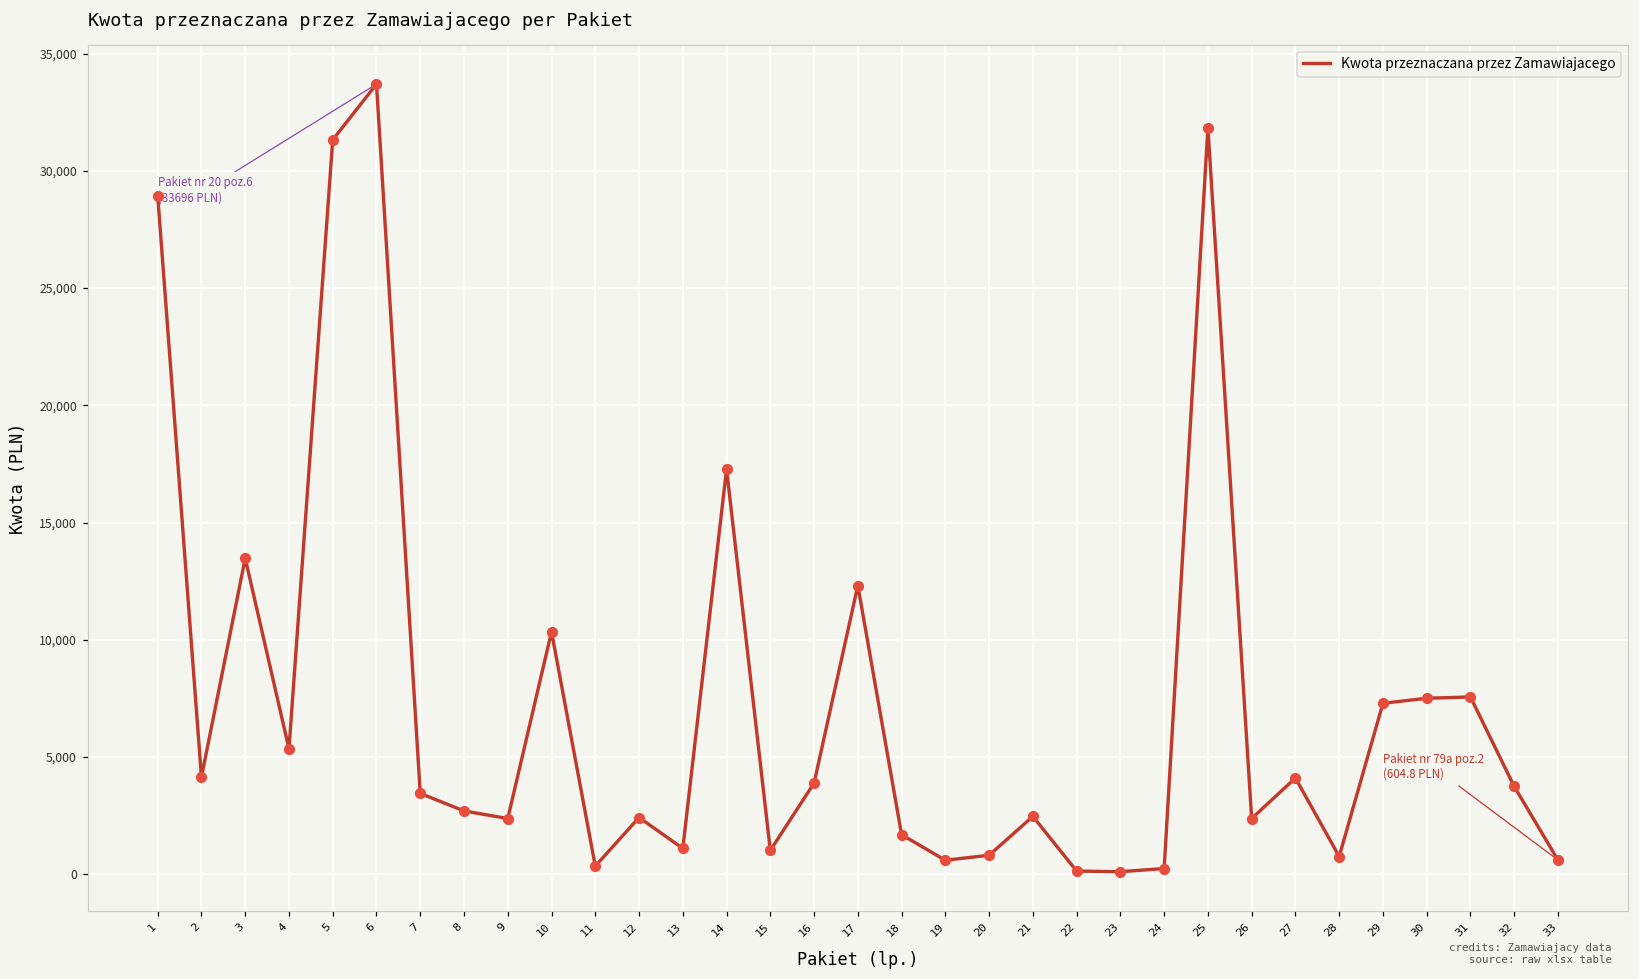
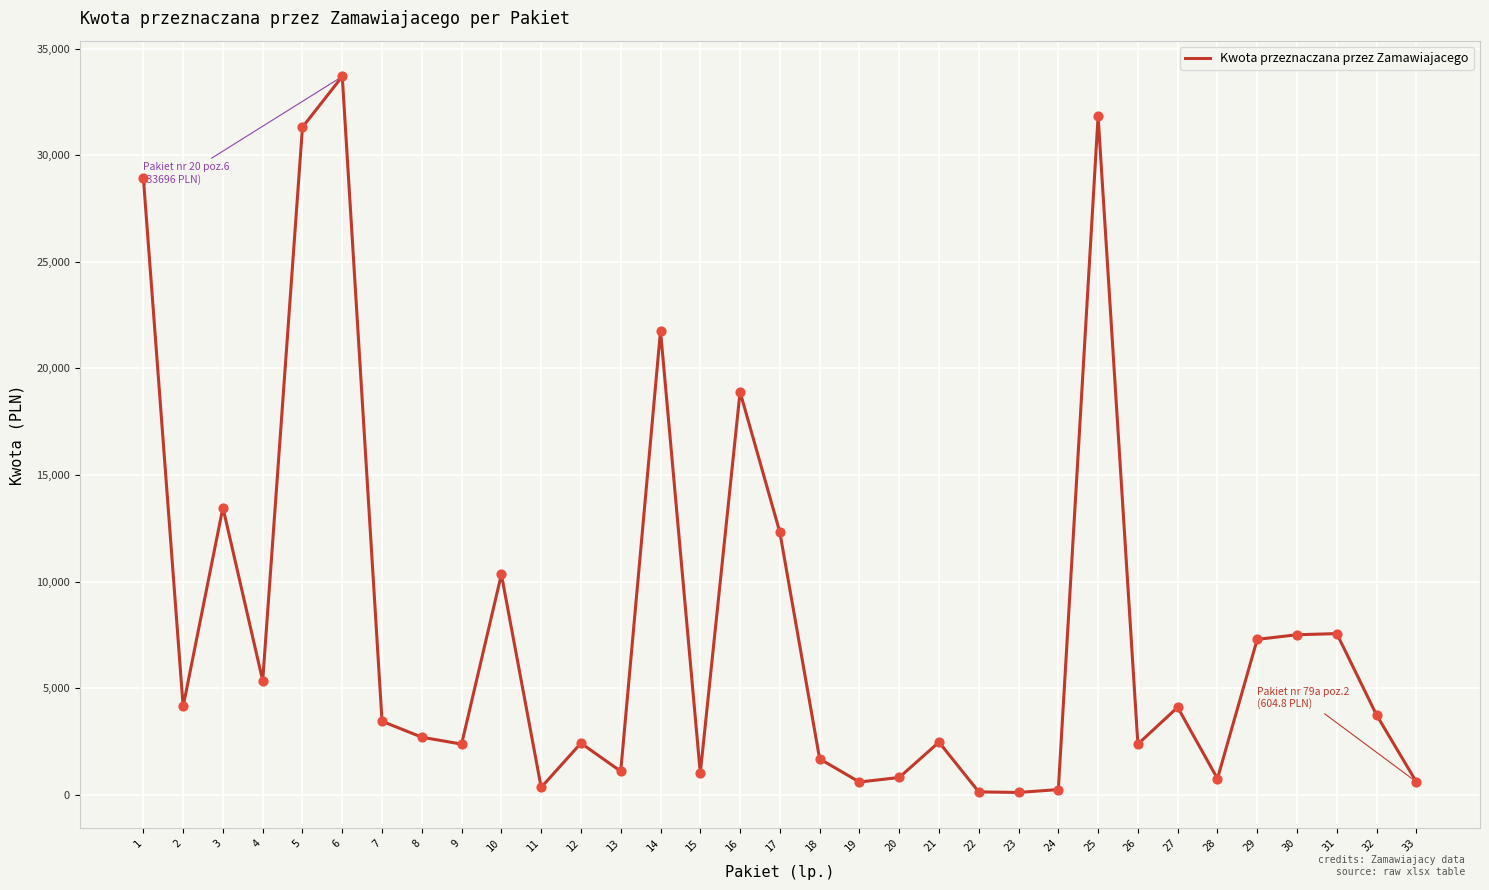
  {
    "2": "4,100",
    "3": "13,500",
    "4": "5,300",
    "6": "33,700",
    "7": "3,400",
    "8": "2,700",
    "9": "2,400",
    "10": "10,300",
    "11": "300",
    "12": "2,400",
    "13": "1,100",
-   "14": "17,300",
+   "14": "21,800",
    "15": "1,000",
-   "16": "3,900",
+   "16": "18,900",
    "17": "12,300",
    "18": "1,700",
    "19": "600",
    "20": "800",
    "21": "2,500",
    "22": "100",
    "23": "100",
    "24": "200",
    "25": "31,800",
    "26": "2,400",
    "27": "4,100",
    "28": "800",
    "29": "7,300",
    "30": "7,500",
    "31": "7,600",
    "33": "600"
  }
